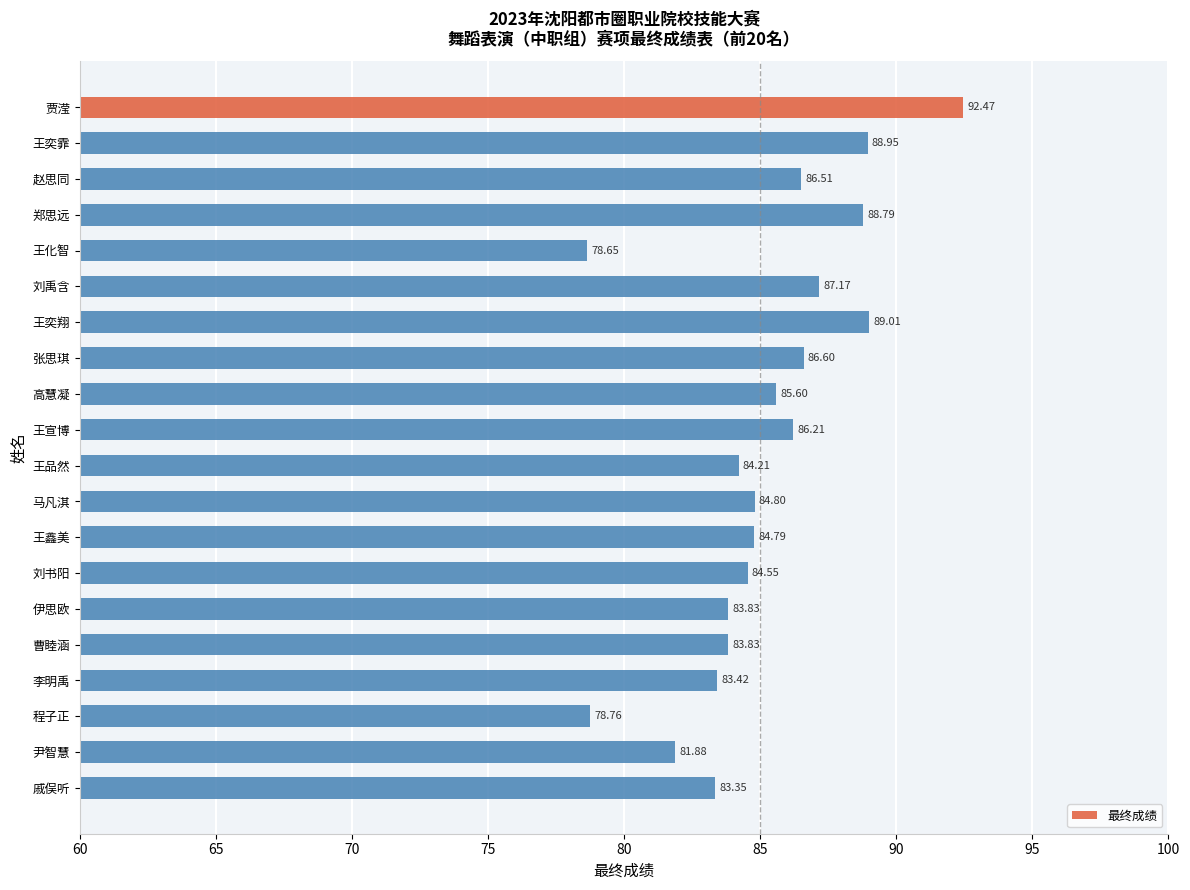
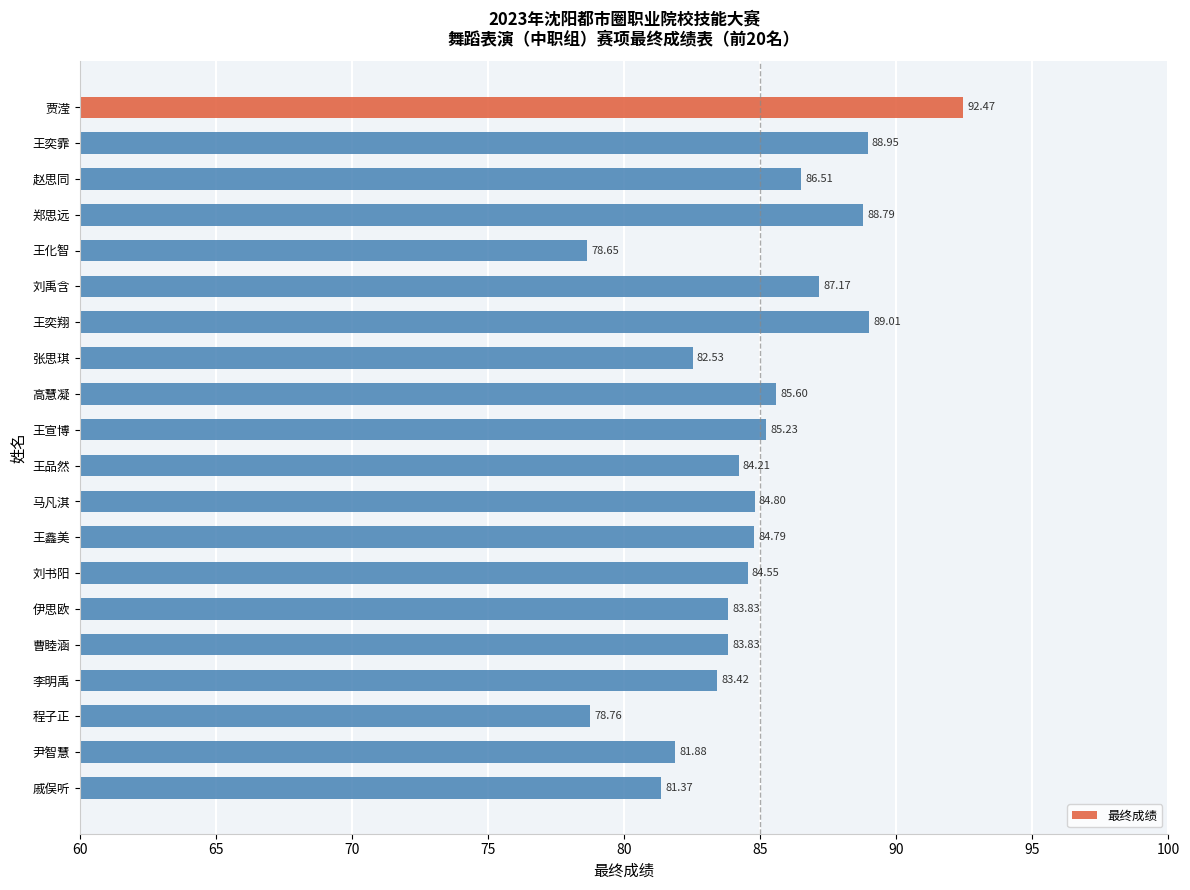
  {
    "贾滢": 92.47,
    "王奕霏": 88.95,
    "赵思同": 86.51,
    "郑思远": 88.79,
    "王化智": 78.65,
    "刘禹含": 87.17,
    "王奕翔": 89.01,
-   "张思琪": 86.60,
+   "张思琪": 82.53,
    "高慧凝": 85.60,
-   "王宣博": 86.21,
+   "王宣博": 85.23,
    "王品然": 84.21,
    "马凡淇": 84.80,
    "王鑫美": 84.79,
    "刘书阳": 84.55,
    "伊思欧": 83.83,
    "曹睦涵": 83.83,
    "李明禹": 83.42,
    "程子正": 78.76,
    "尹智慧": 81.88,
-   "戚俣听": 83.35
+   "戚俣听": 81.37
  }
